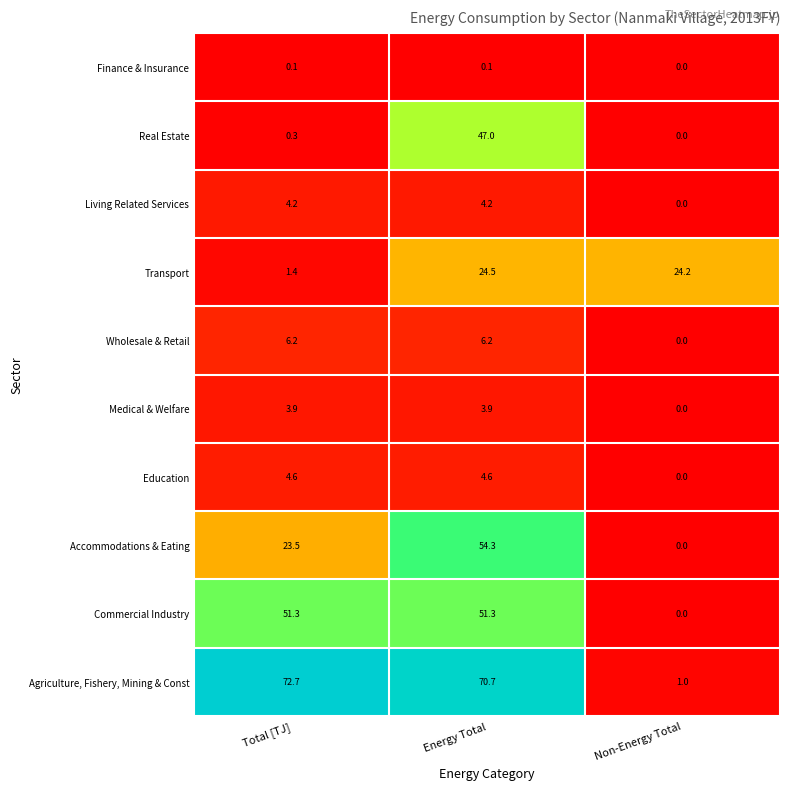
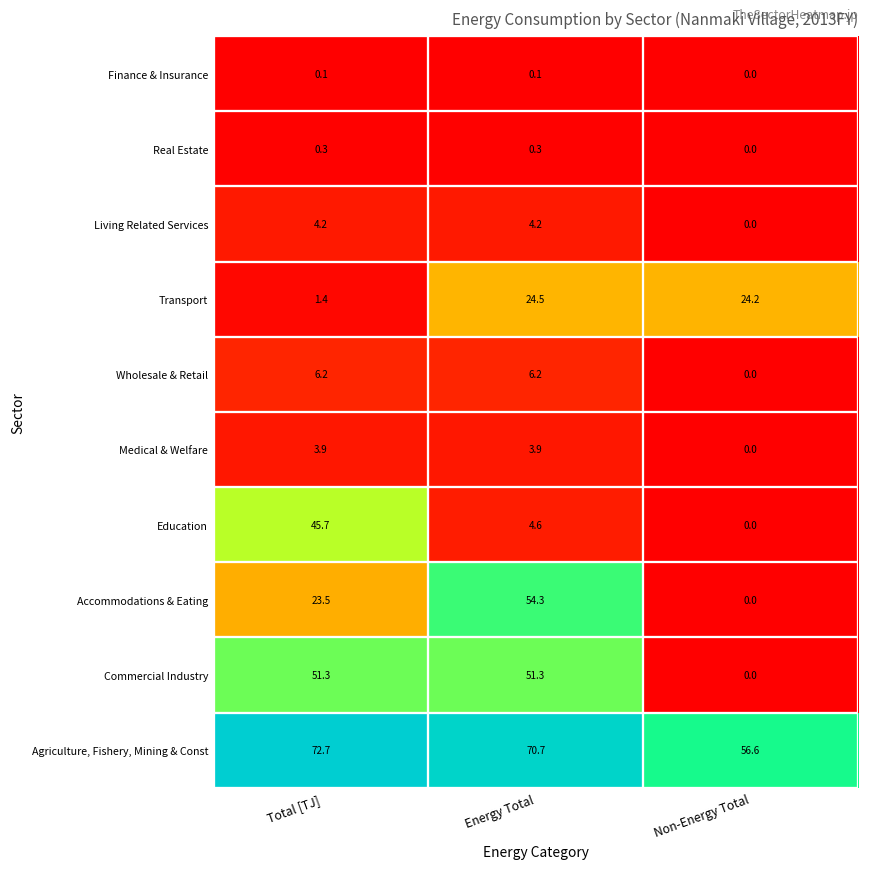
  {
    "Finance & Insurance": {
      "Total [TJ]": 0.1,
      "Energy Total": 0.1,
      "Non-Energy Total": 0.0
    },
    "Real Estate": {
      "Total [TJ]": 0.3,
-     "Energy Total": 47.0,
+     "Energy Total": 0.3,
      "Non-Energy Total": 0.0
    },
    "Living Related Services": {
      "Total [TJ]": 4.2,
      "Energy Total": 4.2,
      "Non-Energy Total": 0.0
    },
    "Transport": {
      "Total [TJ]": 1.4,
      "Energy Total": 24.5,
      "Non-Energy Total": 24.2
    },
    "Wholesale & Retail": {
      "Total [TJ]": 6.2,
      "Energy Total": 6.2,
      "Non-Energy Total": 0.0
    },
    "Medical & Welfare": {
      "Total [TJ]": 3.9,
      "Energy Total": 3.9,
      "Non-Energy Total": 0.0
    },
    "Education": {
-     "Total [TJ]": 4.6,
+     "Total [TJ]": 45.7,
      "Energy Total": 4.6,
      "Non-Energy Total": 0.0
    },
    "Accommodations & Eating": {
      "Total [TJ]": 23.5,
      "Energy Total": 54.3,
      "Non-Energy Total": 0.0
    },
    "Commercial Industry": {
      "Total [TJ]": 51.3,
      "Energy Total": 51.3,
      "Non-Energy Total": 0.0
    },
    "Agriculture, Fishery, Mining & Const": {
      "Total [TJ]": 72.7,
      "Energy Total": 70.7,
-     "Non-Energy Total": 1.0
+     "Non-Energy Total": 56.6
    }
  }
